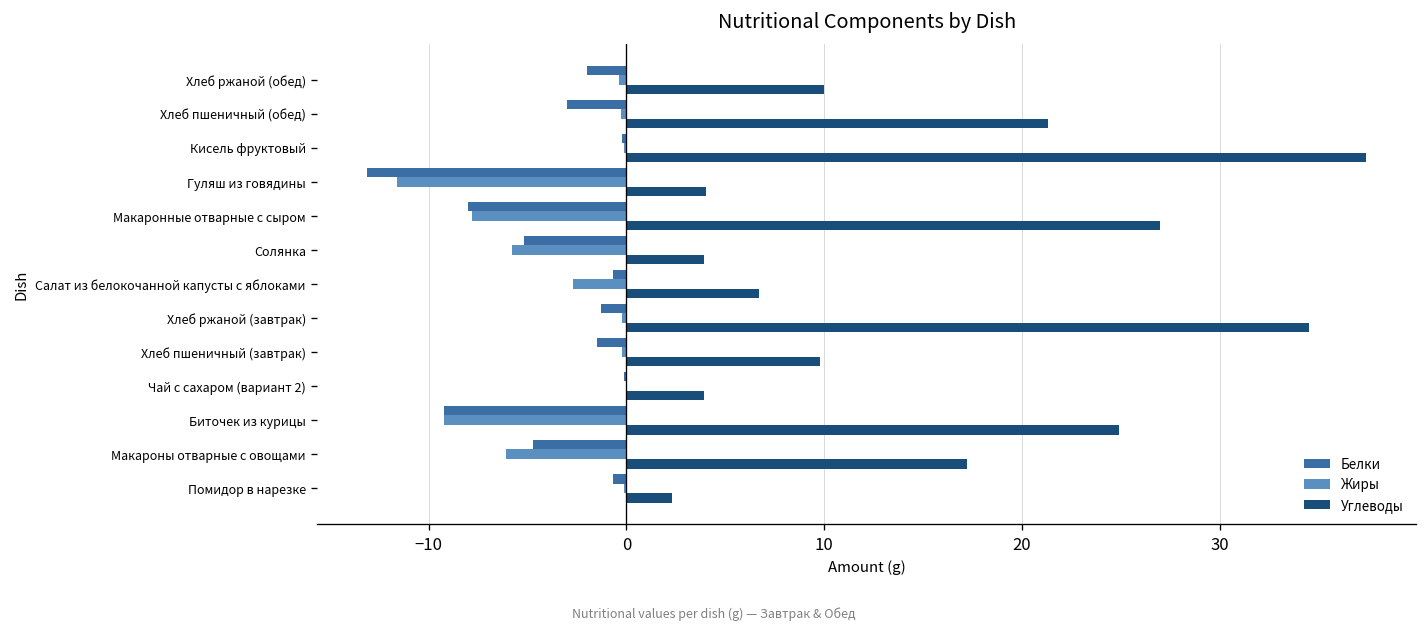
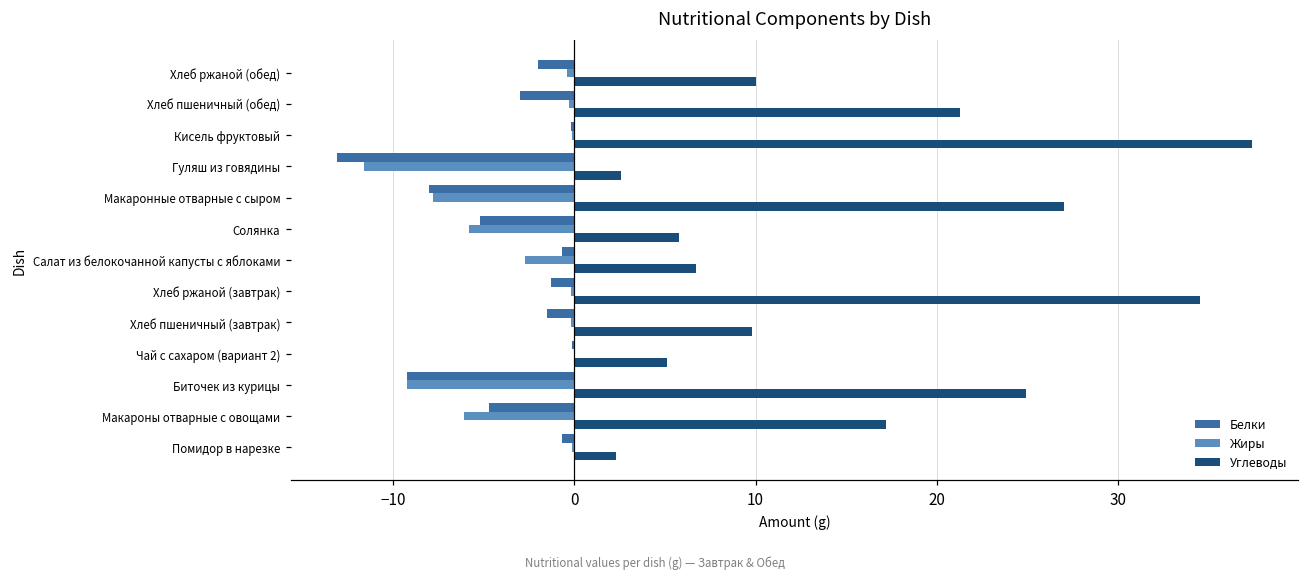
  {
    "Углеводы": {
      "Хлеб ржаной (обед)": 10.0,
      "Хлеб пшеничный (обед)": 21.3,
      "Кисель фруктовый": 37.4,
-     "Гуляш из говядины": 4.0,
+     "Гуляш из говядины": 2.6,
      "Макаронные отварные с сыром": 27.0,
-     "Солянка": 3.9,
+     "Солянка": 5.8,
      "Салат из белокочанной капусты с яблоками": 6.7,
      "Хлеб ржаной (завтрак)": 34.5,
      "Хлеб пшеничный (завтрак)": 9.8,
-     "Чай с сахаром (вариант 2)": 3.9,
+     "Чай с сахаром (вариант 2)": 5.1,
      "Биточек из курицы": 24.9,
      "Макароны отварные с овощами": 17.2,
      "Помидор в нарезке": 2.3
    }
  }
